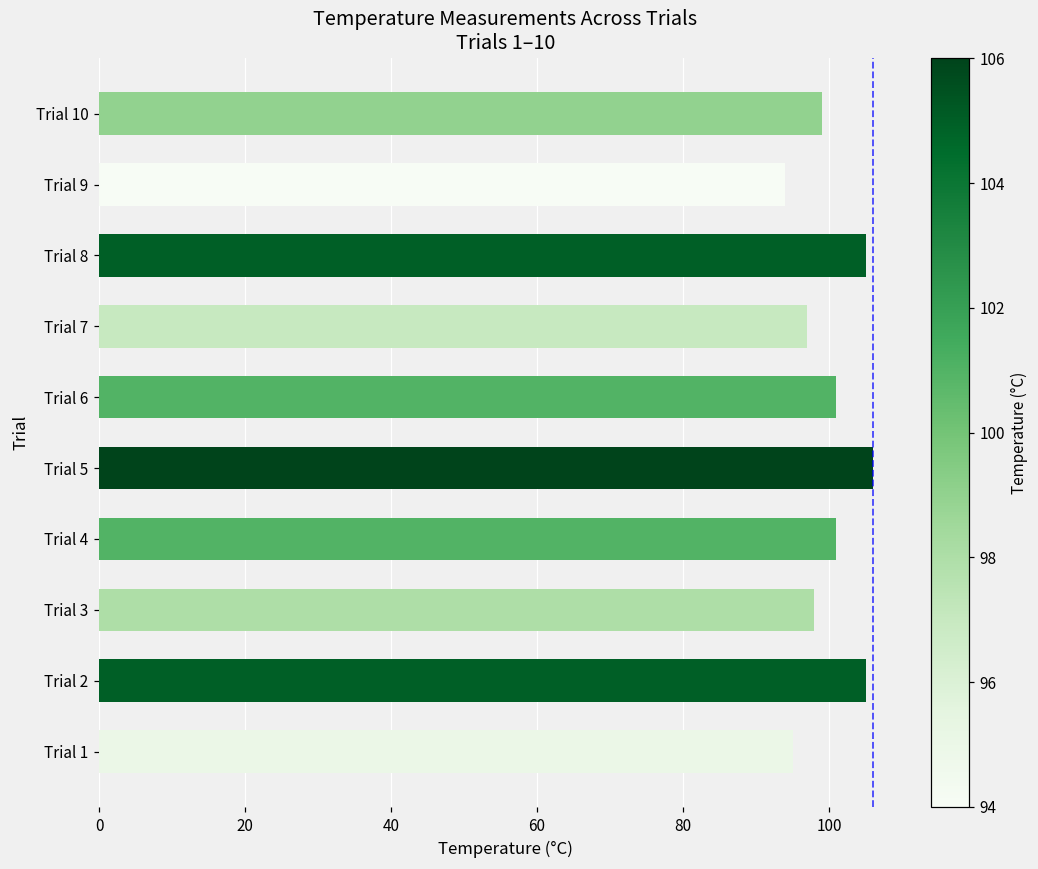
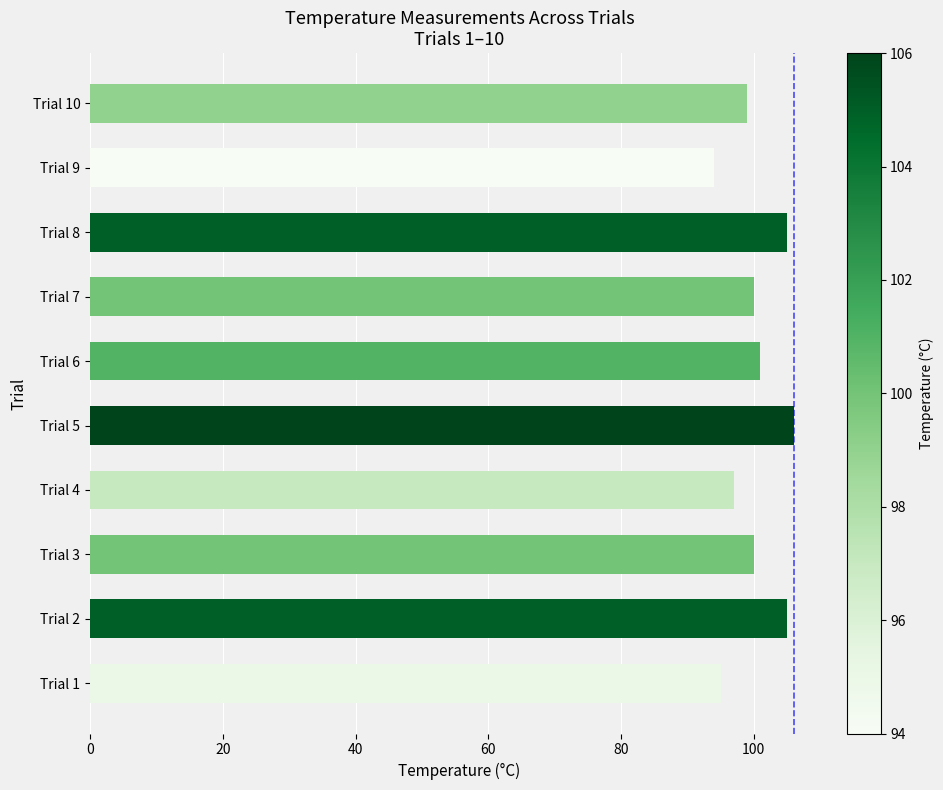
  {
    "Trial 10": 99,
    "Trial 9": 94,
    "Trial 8": 105,
-   "Trial 7": 97,
+   "Trial 7": 100,
    "Trial 6": 101,
    "Trial 5": 106,
-   "Trial 4": 101,
-   "Trial 3": 98,
+   "Trial 4": 97,
+   "Trial 3": 100,
    "Trial 2": 105,
    "Trial 1": 95
  }
